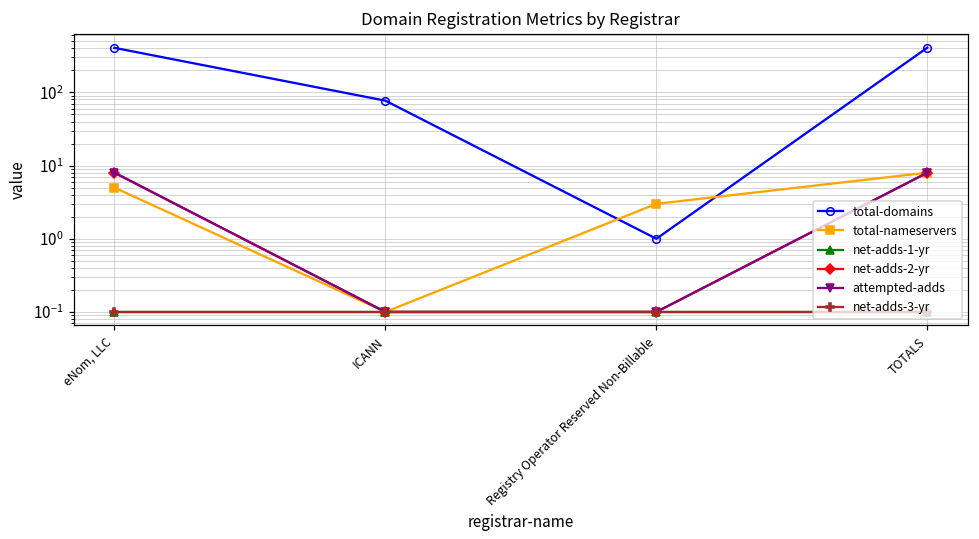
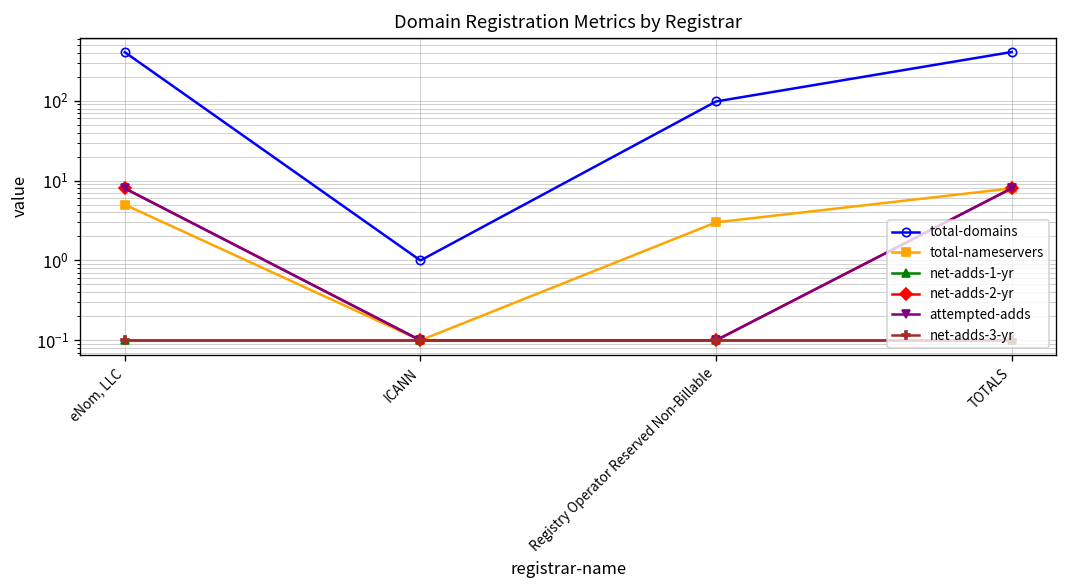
  {
    "total-domains": {
      "eNom, LLC": 400,
-     "ICANN": 80,
-     "Registry Operator Reserved Non-Billable": 1,
+     "ICANN": 1,
+     "Registry Operator Reserved Non-Billable": 100,
      "TOTALS": 400
    },
    "total-nameservers": {
      "eNom, LLC": 5,
      "Registry Operator Reserved Non-Billable": 3
    },
    "net-adds-3-yr": {
      "eNom, LLC": 0.10
    },
    "attempted-adds": {
      "eNom, LLC": 8
    }
  }
